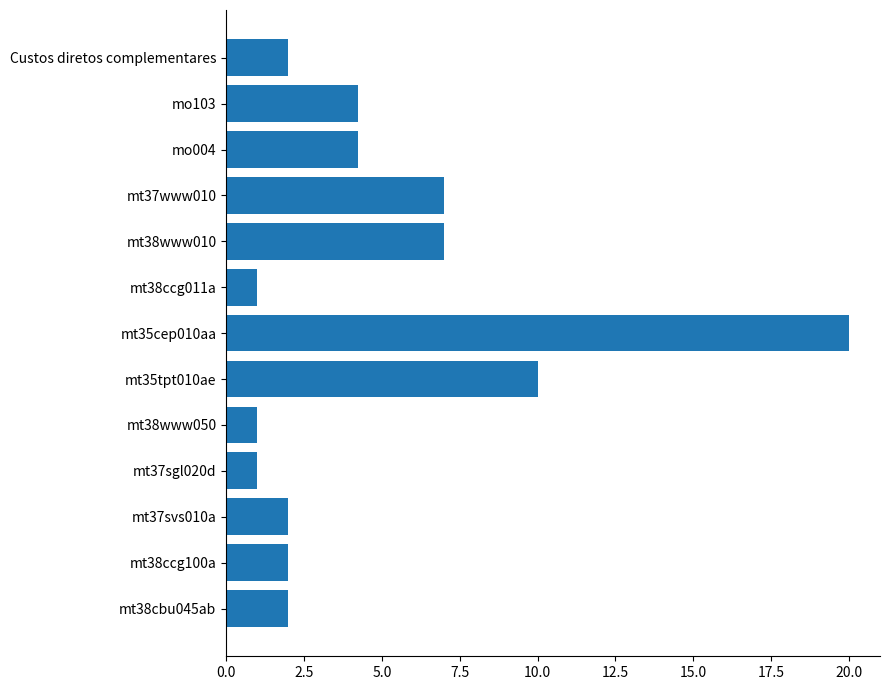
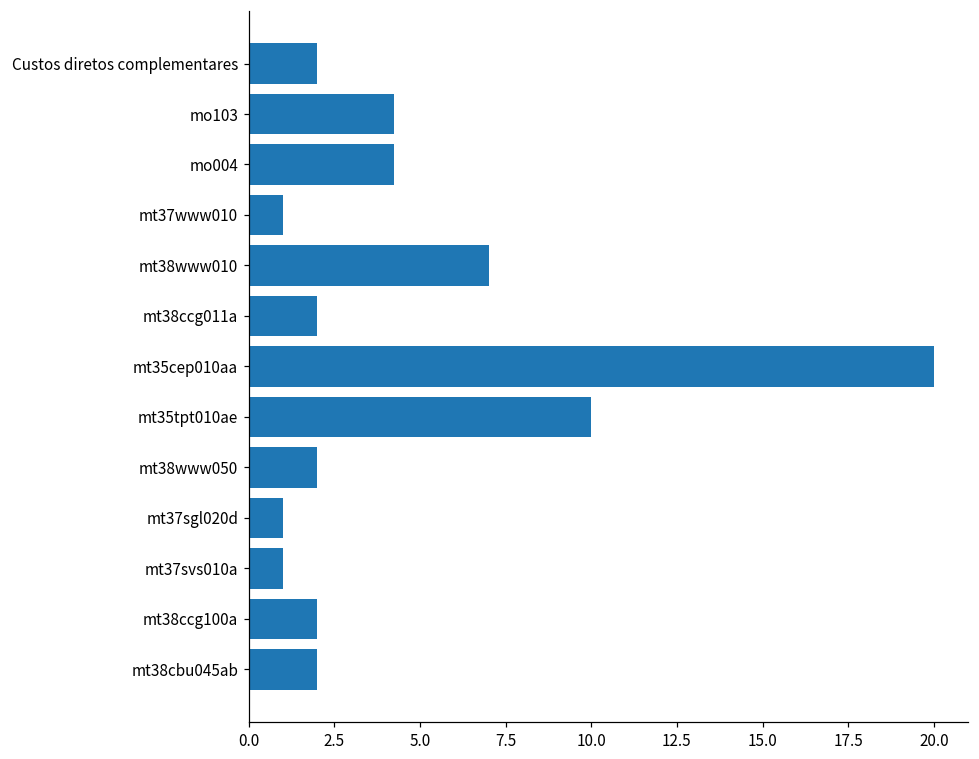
  {
    "Custos diretos complementares": 2,
    "mo103": 4.2,
    "mo004": 4.2,
-   "mt37www010": 7,
+   "mt37www010": 1,
    "mt38www010": 7,
-   "mt38ccg011a": 1,
+   "mt38ccg011a": 2,
    "mt35cep010aa": 20,
    "mt35tpt010ae": 10,
-   "mt38www050": 1,
+   "mt38www050": 2,
    "mt37sgl020d": 1,
-   "mt37svs010a": 2,
+   "mt37svs010a": 1,
    "mt38ccg100a": 2,
    "mt38cbu045ab": 2
  }
